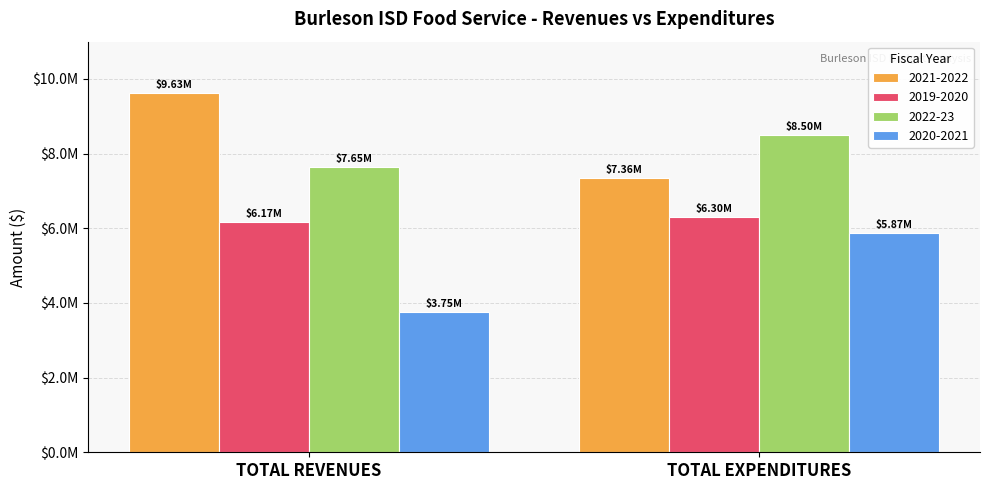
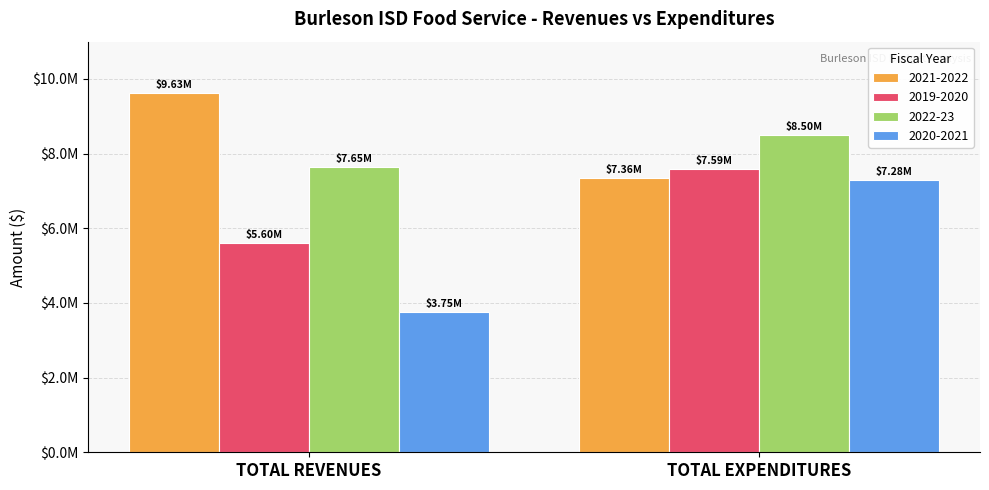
  {
    "2021-2022": {
      "TOTAL REVENUES": "$9.63M",
      "TOTAL EXPENDITURES": "$7.36M"
    },
    "2019-2020": {
-     "TOTAL REVENUES": "$6.17M",
-     "TOTAL EXPENDITURES": "$6.30M"
+     "TOTAL REVENUES": "$5.60M",
+     "TOTAL EXPENDITURES": "$7.59M"
    },
    "2022-23": {
      "TOTAL REVENUES": "$7.65M",
      "TOTAL EXPENDITURES": "$8.50M"
    },
    "2020-2021": {
      "TOTAL REVENUES": "$3.75M",
-     "TOTAL EXPENDITURES": "$5.87M"
+     "TOTAL EXPENDITURES": "$7.28M"
    }
  }
